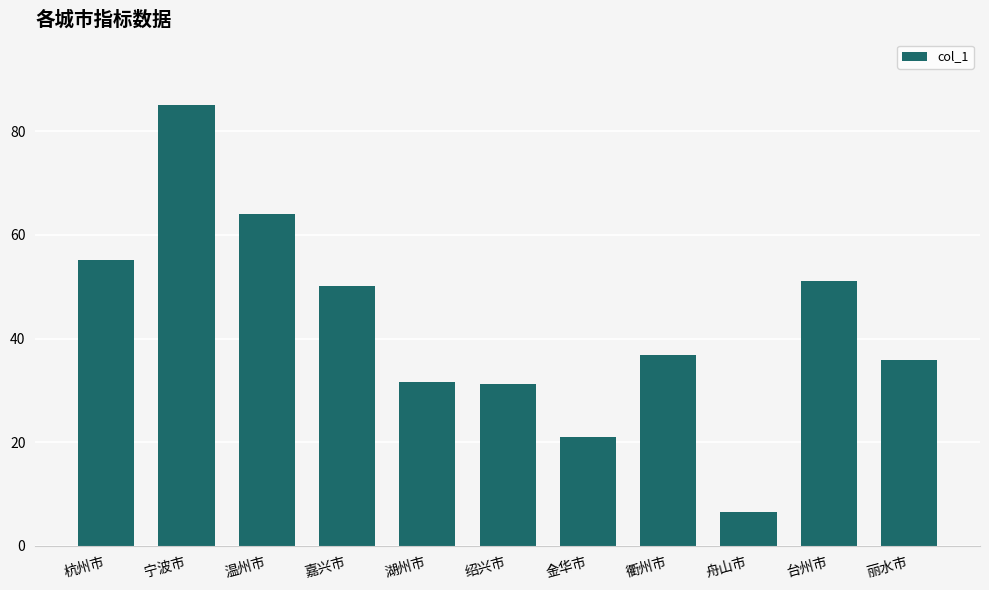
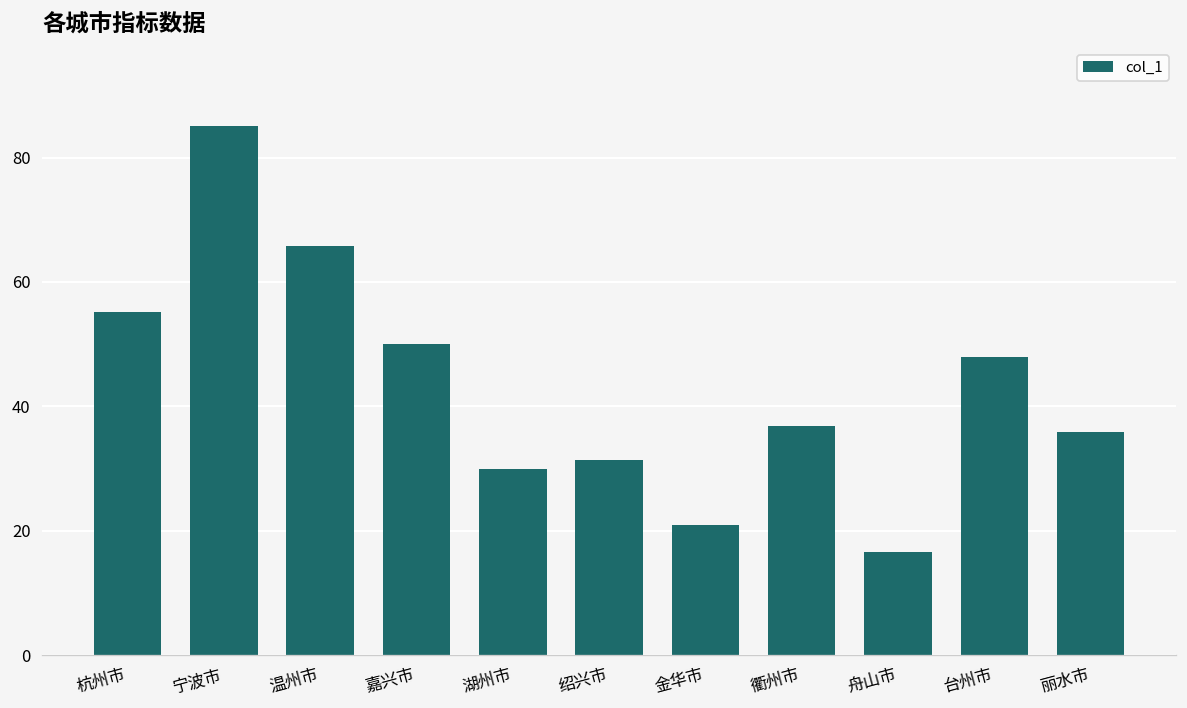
  {
    "杭州市": 55,
    "宁波市": 85,
-   "温州市": 64,
+   "温州市": 66,
    "嘉兴市": 50,
-   "湖州市": 32,
+   "湖州市": 30,
    "绍兴市": 31,
    "金华市": 21,
    "衢州市": 37,
-   "舟山市": 7,
-   "台州市": 51,
+   "舟山市": 17,
+   "台州市": 48,
    "丽水市": 36
  }
